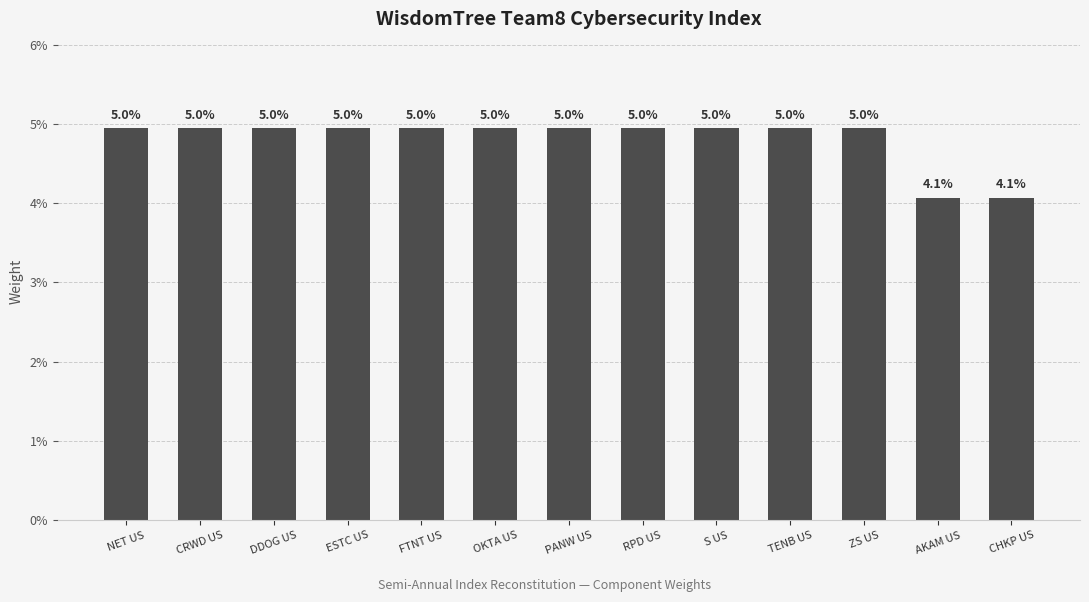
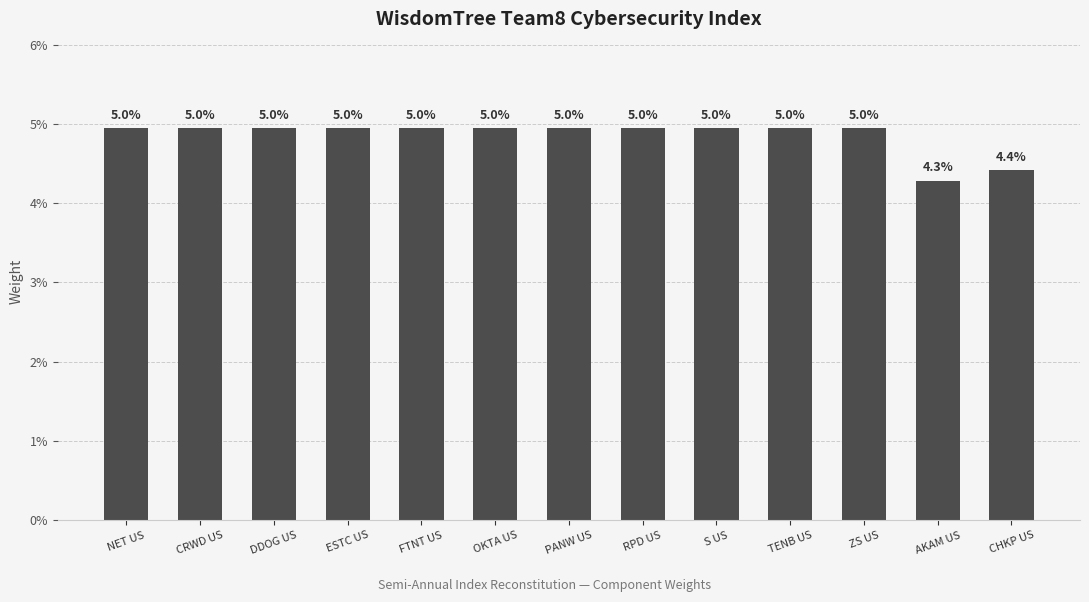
  {
    "NET US": "5.0%",
    "CRWD US": "5.0%",
    "DDOG US": "5.0%",
    "ESTC US": "5.0%",
    "FTNT US": "5.0%",
    "OKTA US": "5.0%",
    "PANW US": "5.0%",
    "RPD US": "5.0%",
    "S US": "5.0%",
    "TENB US": "5.0%",
    "ZS US": "5.0%",
-   "AKAM US": "4.1%",
-   "CHKP US": "4.1%"
+   "AKAM US": "4.3%",
+   "CHKP US": "4.4%"
  }
